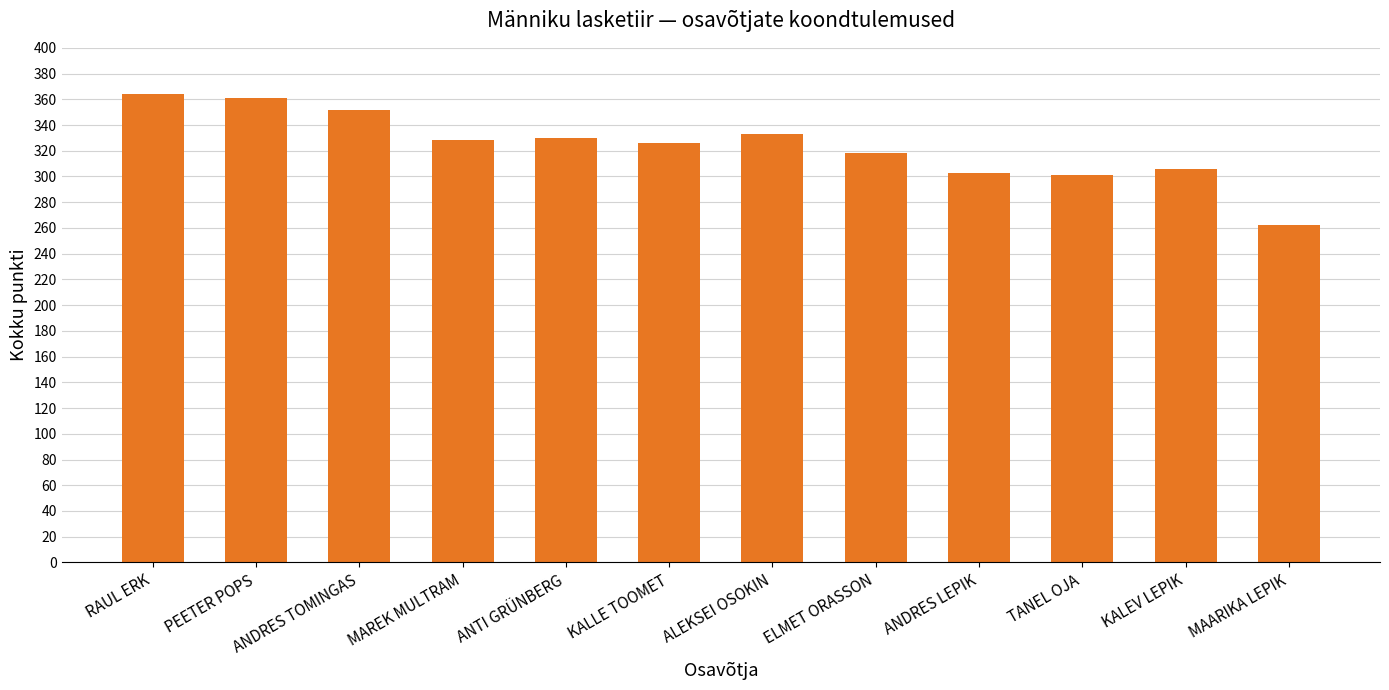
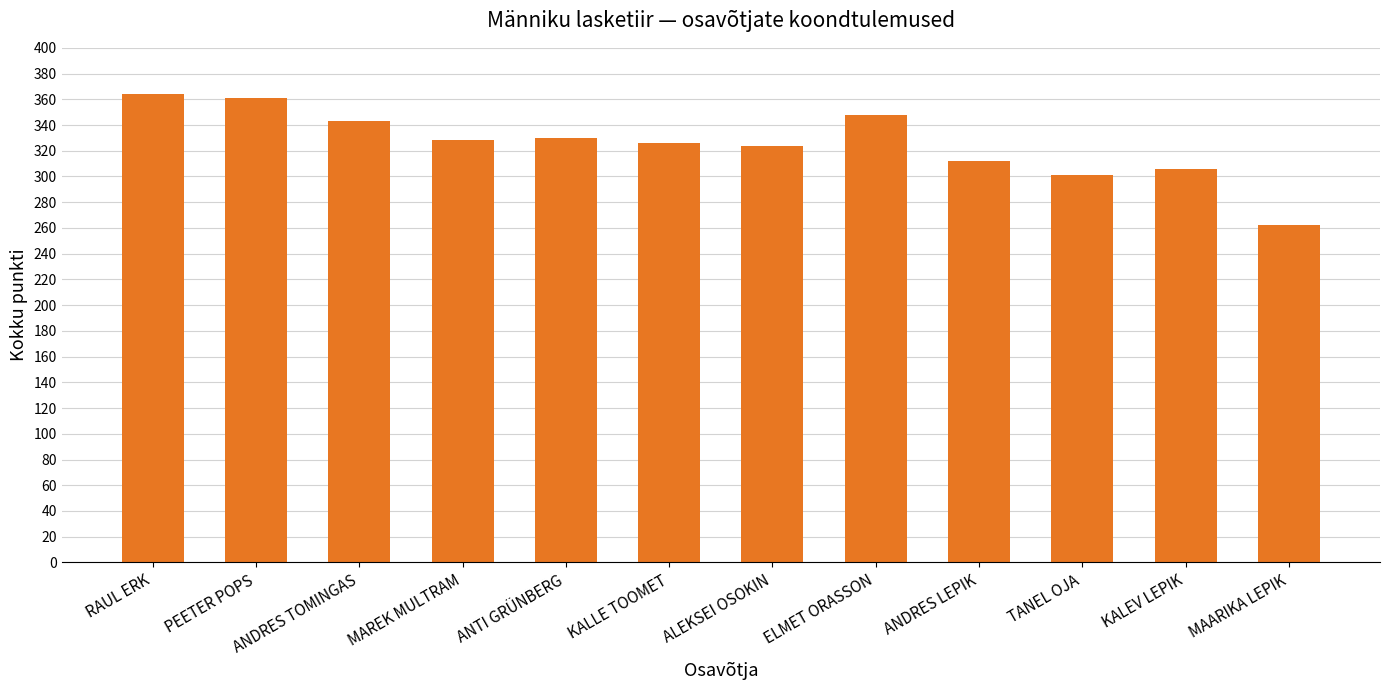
  {
    "RAUL ERK": 364,
    "PEETER POPS": 361,
-   "ANDRES TOMINGAS": 352,
+   "ANDRES TOMINGAS": 343,
    "MAREK MULTRAM": 328,
    "ANTI GRÜNBERG": 330,
    "KALLE TOOMET": 326,
-   "ALEKSEI OSOKIN": 333,
-   "ELMET ORASSON": 318,
-   "ANDRES LEPIK": 303,
+   "ALEKSEI OSOKIN": 324,
+   "ELMET ORASSON": 348,
+   "ANDRES LEPIK": 312,
    "TANEL OJA": 301,
    "KALEV LEPIK": 306,
    "MAARIKA LEPIK": 262
  }
